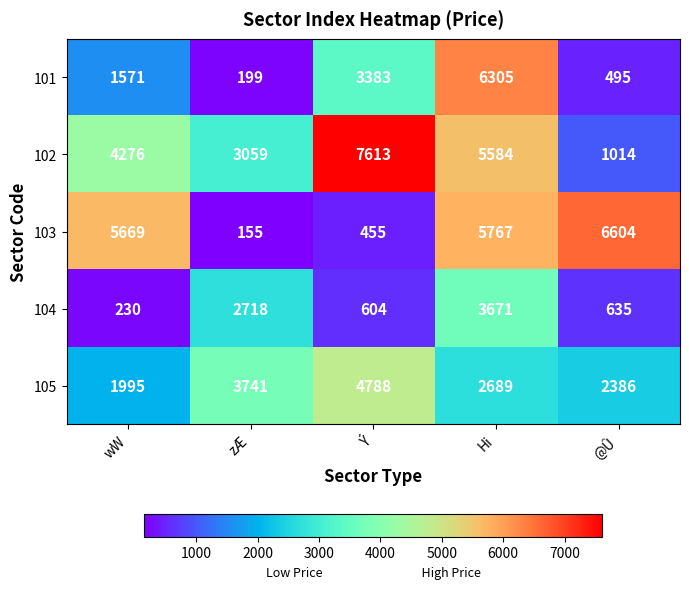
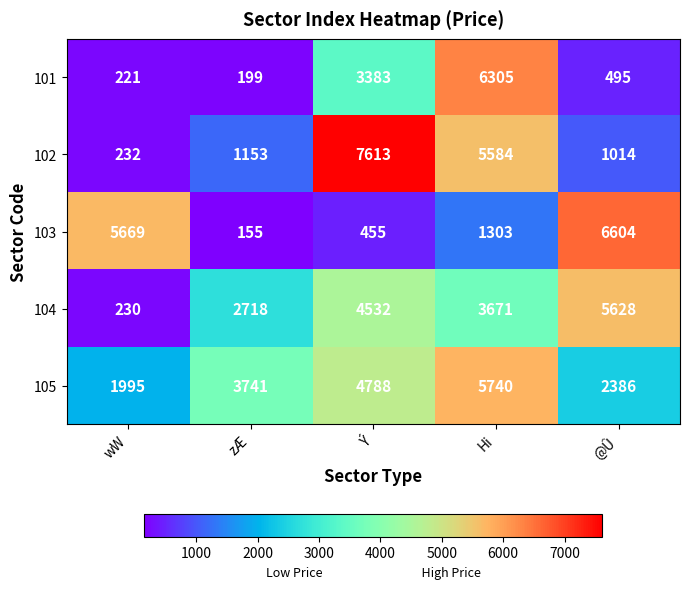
  {
    "101": {
-     "wW": 1571,
+     "wW": 221,
      "zÆ": 199,
      "Ý": 3383,
      "Hi": 6305,
      "@Û": 495
    },
    "102": {
-     "wW": 4276,
-     "zÆ": 3059,
+     "wW": 232,
+     "zÆ": 1153,
      "Ý": 7613,
      "Hi": 5584,
      "@Û": 1014
    },
    "103": {
      "wW": 5669,
      "zÆ": 155,
      "Ý": 455,
-     "Hi": 5767,
+     "Hi": 1303,
      "@Û": 6604
    },
    "104": {
      "wW": 230,
      "zÆ": 2718,
-     "Ý": 604,
+     "Ý": 4532,
      "Hi": 3671,
-     "@Û": 635
+     "@Û": 5628
    },
    "105": {
      "wW": 1995,
      "zÆ": 3741,
      "Ý": 4788,
-     "Hi": 2689,
+     "Hi": 5740,
      "@Û": 2386
    }
  }
